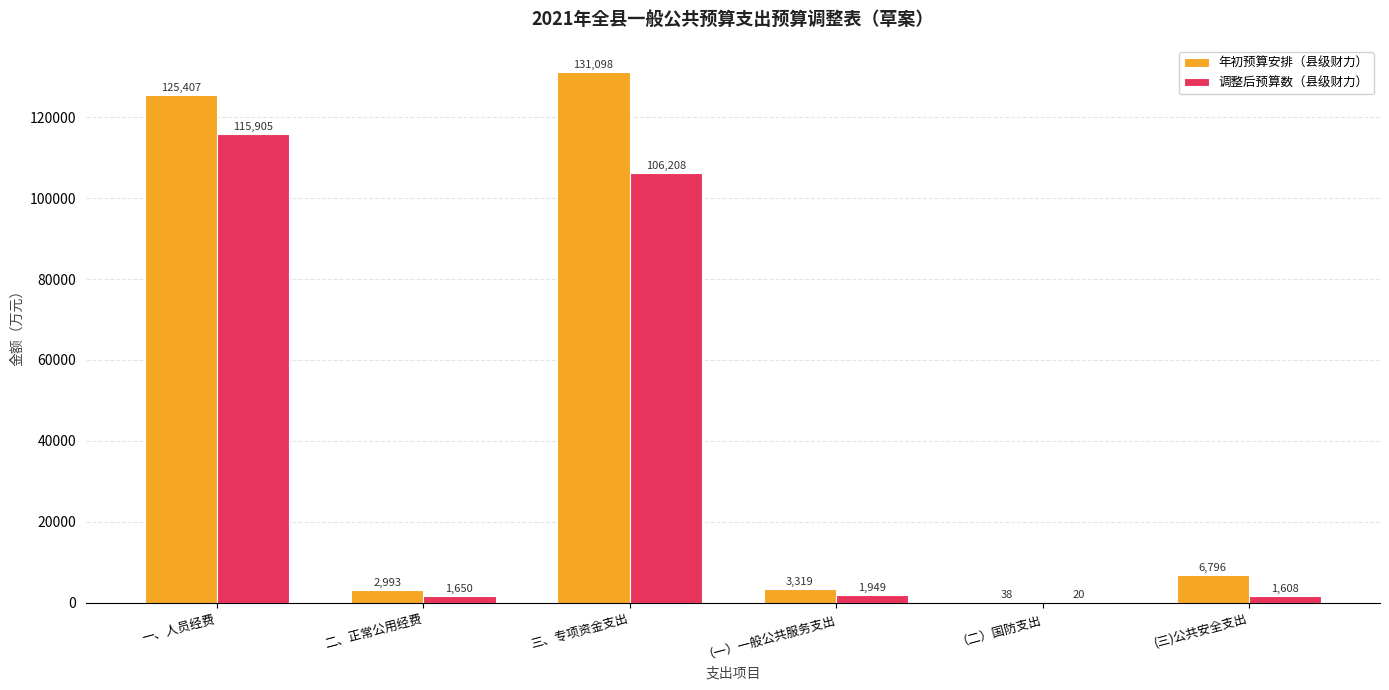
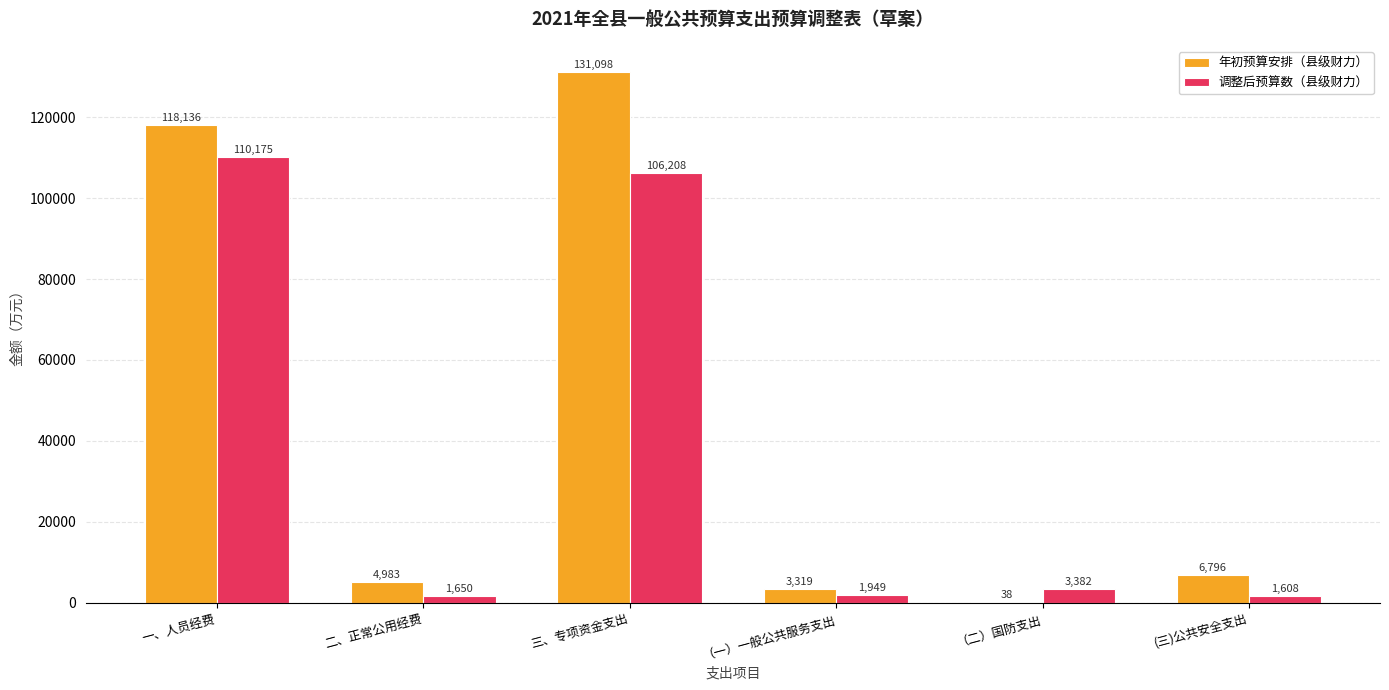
  {
    "年初预算安排（县级财力）": {
-     "一、人员经费": "125,407",
-     "二、正常公用经费": "2,993",
+     "一、人员经费": "118,136",
+     "二、正常公用经费": "4,983",
      "三、专项资金支出": "131,098",
      "（一）一般公共服务支出": "3,319",
      "（二）国防支出": "38",
      "(三)公共安全支出": "6,796"
    },
    "调整后预算数（县级财力）": {
-     "一、人员经费": "115,905",
+     "一、人员经费": "110,175",
      "二、正常公用经费": "1,650",
      "三、专项资金支出": "106,208",
      "（一）一般公共服务支出": "1,949",
-     "（二）国防支出": "20",
+     "（二）国防支出": "3,382",
      "(三)公共安全支出": "1,608"
    }
  }
